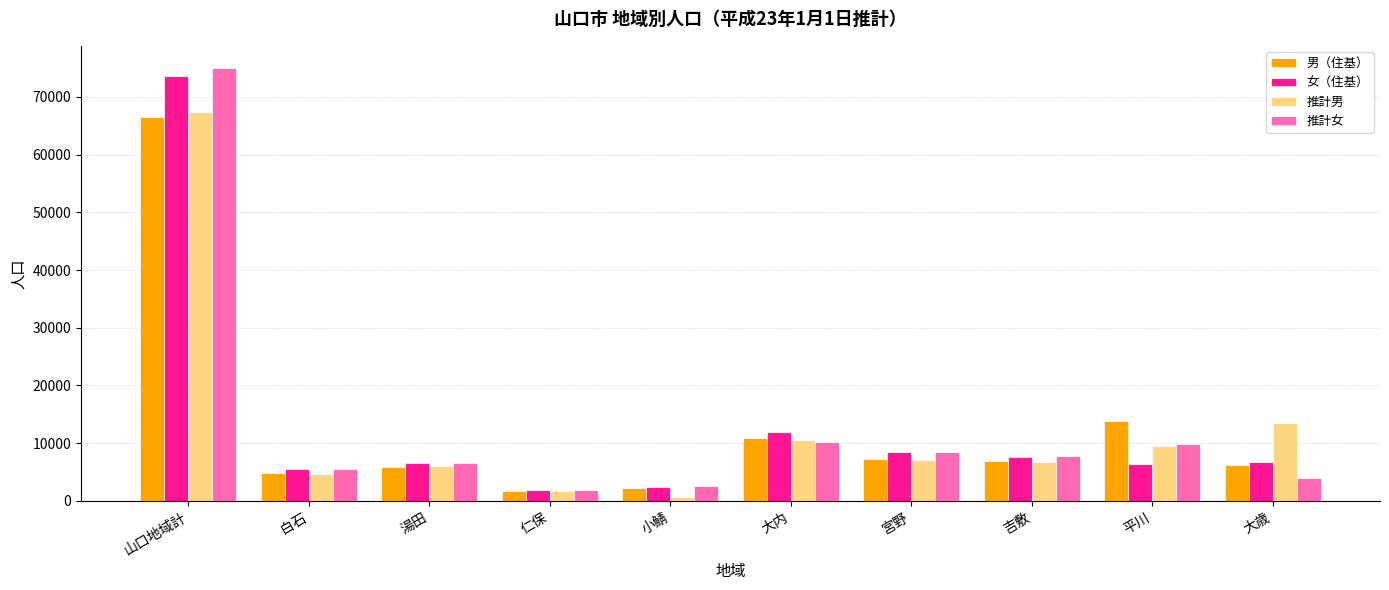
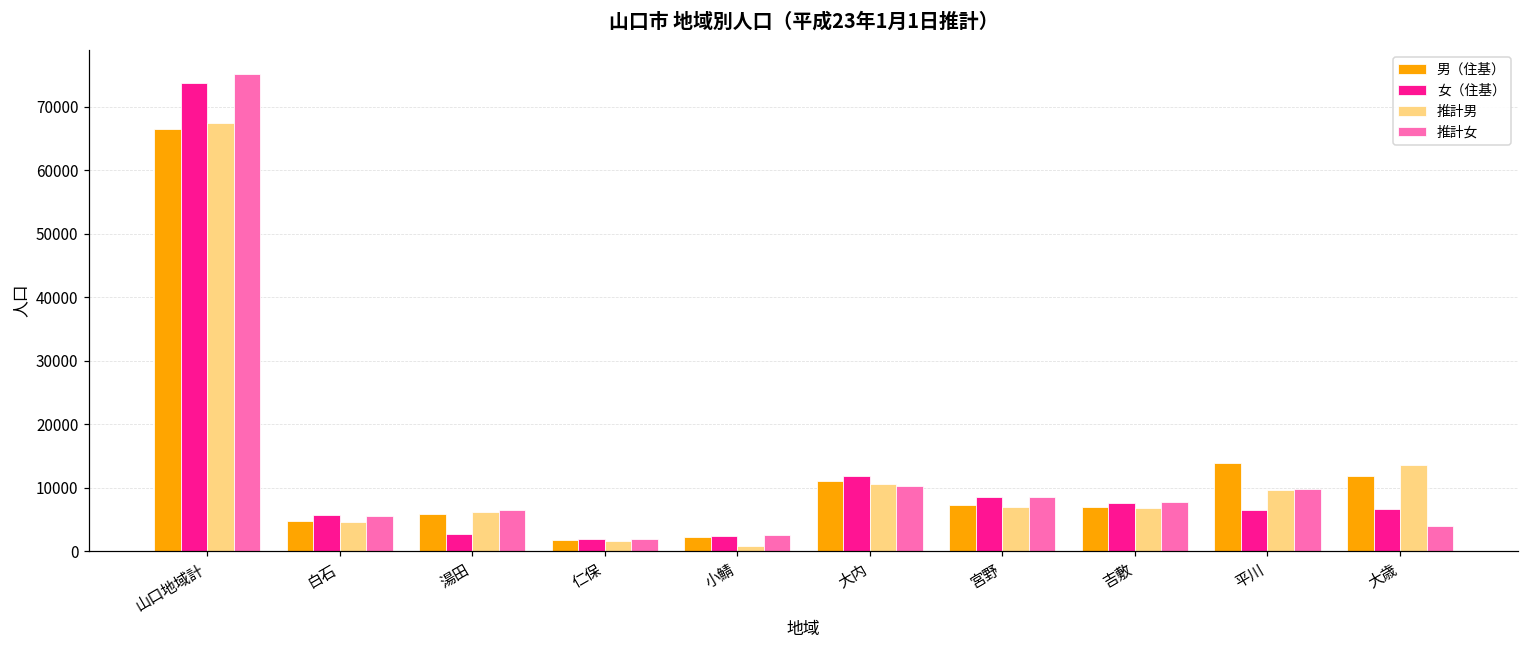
  {
    "男（住基）": {
      "山口地域計": 67000,
      "白石": 5000,
      "湯田": 6000,
      "仁保": 2000,
      "小鯖": 2000,
      "大内": 11000,
      "宮野": 7000,
      "吉敷": 7000,
      "平川": 14000,
-     "大歳": 6000
+     "大歳": 12000
    },
    "女（住基）": {
      "山口地域計": 74000,
      "白石": 6000,
-     "湯田": 7000,
+     "湯田": 3000,
      "仁保": 2000,
      "小鯖": 2000,
      "大内": 12000,
      "宮野": 8000,
      "吉敷": 8000,
      "平川": 6000,
      "大歳": 7000
    },
    "推計男": {
      "山口地域計": 67000,
      "白石": 5000,
      "湯田": 6000,
      "仁保": 2000,
      "小鯖": 1000,
      "大内": 11000,
      "宮野": 7000,
      "吉敷": 7000,
      "平川": 10000,
      "大歳": 13000
    },
    "推計女": {
      "山口地域計": 75000,
      "白石": 5000,
      "湯田": 7000,
      "仁保": 2000,
      "小鯖": 3000,
      "大内": 10000,
      "宮野": 9000,
      "吉敷": 8000,
      "平川": 10000,
      "大歳": 4000
    }
  }
